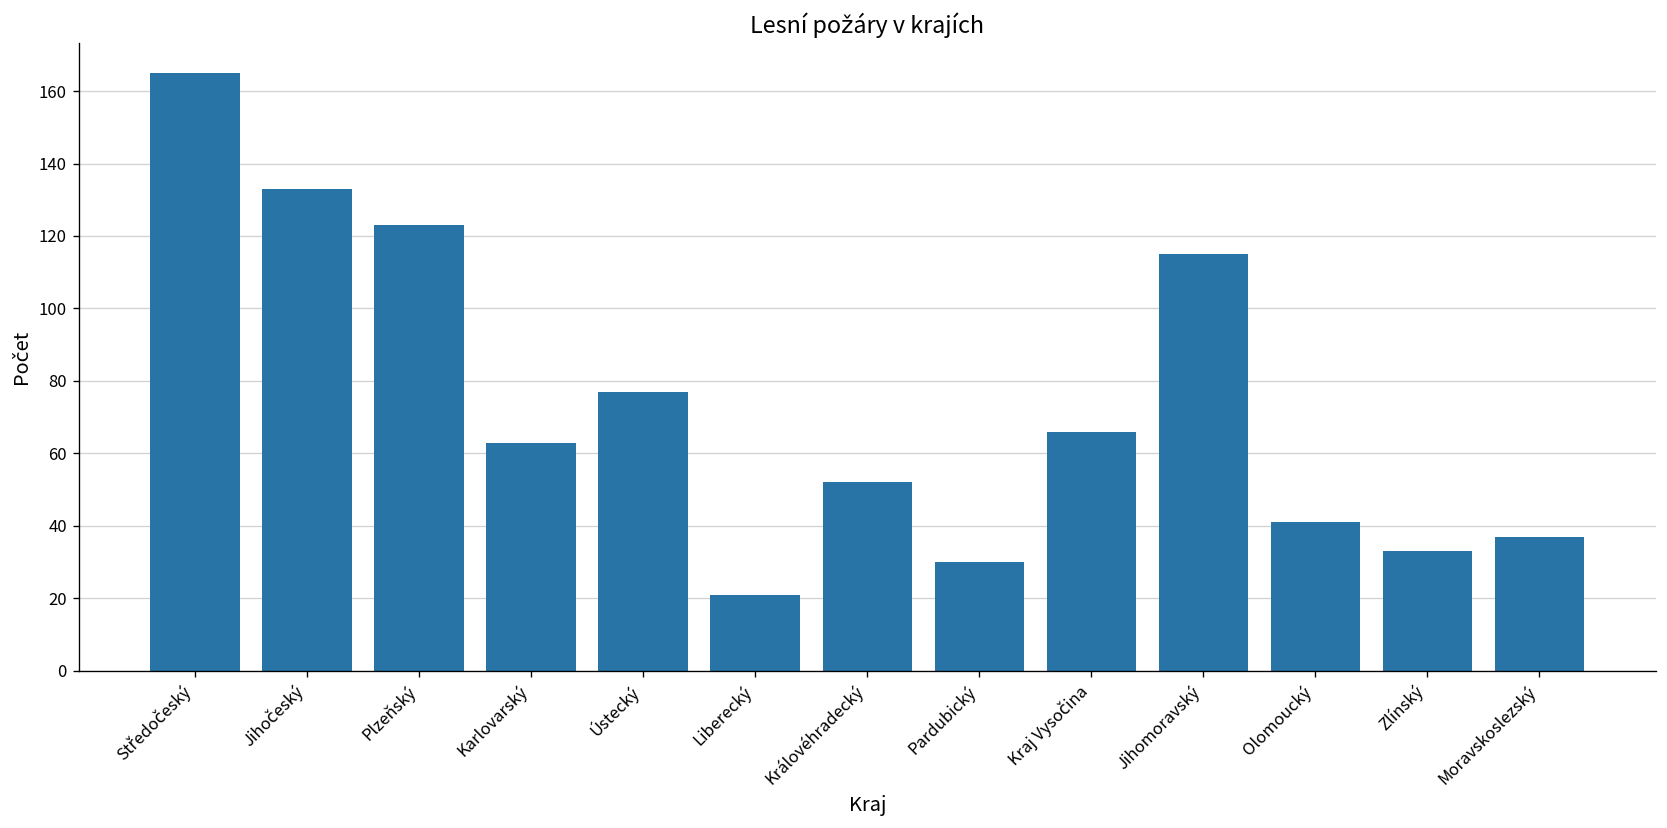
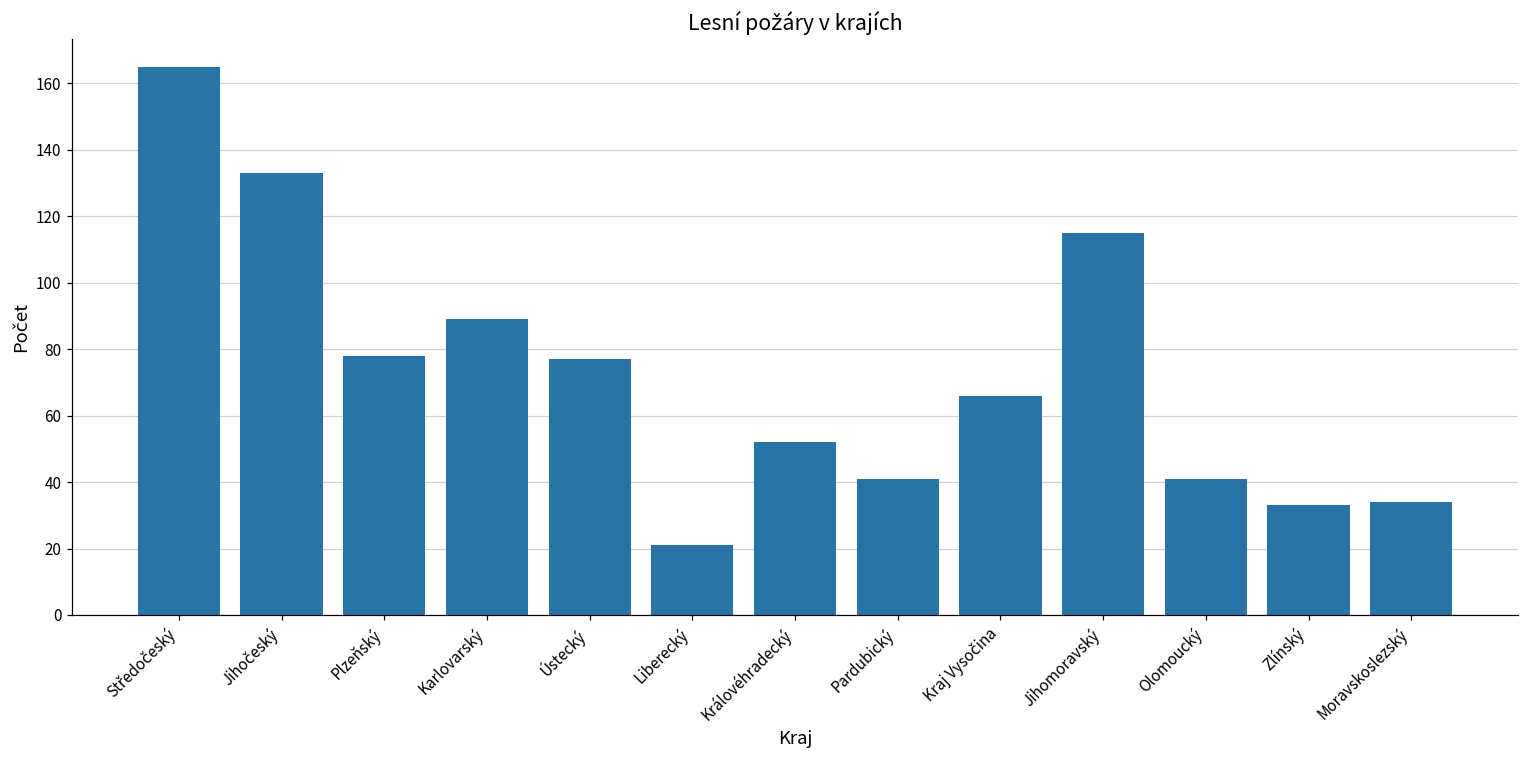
  {
    "Středočeský": 165,
    "Jihočeský": 133,
-   "Plzeňský": 123,
-   "Karlovarský": 63,
+   "Plzeňský": 78,
+   "Karlovarský": 89,
    "Ústecký": 77,
    "Liberecký": 21,
    "Královéhradecký": 52,
-   "Pardubický": 30,
+   "Pardubický": 41,
    "Kraj Vysočina": 66,
    "Jihomoravský": 115,
    "Olomoucký": 41,
    "Zlínský": 33,
-   "Moravskoslezský": 37
+   "Moravskoslezský": 34
  }
